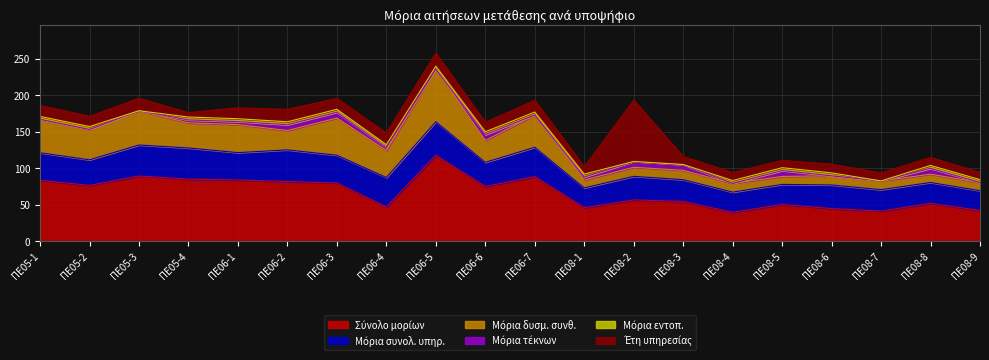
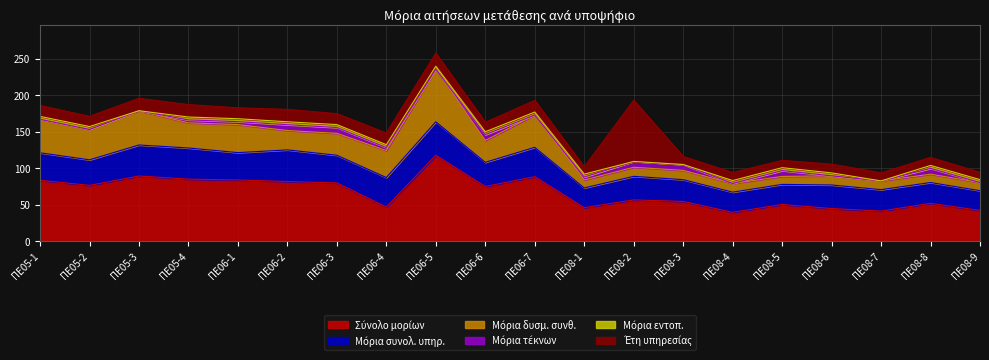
  {
    "Σύνολο μορίων": {
      "ΠΕ05-1": 80,
      "ΠΕ05-2": 80,
      "ΠΕ05-3": 90,
      "ΠΕ05-4": 90,
      "ΠΕ06-1": 80,
      "ΠΕ06-2": 80,
      "ΠΕ06-3": 80,
      "ΠΕ06-4": 50,
      "ΠΕ06-5": 120,
      "ΠΕ06-6": 80,
      "ΠΕ06-7": 90,
      "ΠΕ08-1": 50,
      "ΠΕ08-2": 60,
      "ΠΕ08-3": 50,
      "ΠΕ08-4": 40,
      "ΠΕ08-5": 50,
      "ΠΕ08-6": 40,
      "ΠΕ08-7": 40,
      "ΠΕ08-8": 50,
      "ΠΕ08-9": 40
    },
    "Μόρια συνολ. υπηρ.": {
      "ΠΕ05-1": 40,
      "ΠΕ05-2": 40,
      "ΠΕ05-3": 40,
      "ΠΕ05-4": 40,
      "ΠΕ06-1": 40,
      "ΠΕ06-2": 40,
      "ΠΕ06-3": 40,
      "ΠΕ06-4": 40,
      "ΠΕ06-5": 50,
      "ΠΕ06-6": 30,
      "ΠΕ06-7": 40,
      "ΠΕ08-1": 30,
      "ΠΕ08-2": 30,
      "ΠΕ08-3": 30,
      "ΠΕ08-4": 30,
      "ΠΕ08-5": 30,
      "ΠΕ08-6": 30,
      "ΠΕ08-7": 30,
      "ΠΕ08-8": 30,
      "ΠΕ08-9": 30
    },
    "Μόρια δυσμ. συνθ.": {
      "ΠΕ05-4": 30,
      "ΠΕ06-1": 40,
      "ΠΕ06-2": 30,
-     "ΠΕ06-3": 50,
+     "ΠΕ06-3": 30,
      "ΠΕ06-4": 40,
      "ΠΕ06-6": 30,
      "ΠΕ08-1": 10,
      "ΠΕ08-2": 10,
      "ΠΕ08-3": 10,
      "ΠΕ08-5": 10,
      "ΠΕ08-8": 10
    },
    "Μόρια τέκνων": {
      "ΠΕ05-4": 0,
      "ΠΕ06-1": 0,
      "ΠΕ06-2": 10,
      "ΠΕ06-3": 10,
      "ΠΕ06-4": 0,
      "ΠΕ06-6": 10,
      "ΠΕ08-1": 0,
      "ΠΕ08-5": 10,
      "ΠΕ08-8": 10
    },
    "Μόρια εντοπ.": {
      "ΠΕ05-1": 0,
      "ΠΕ05-2": 0,
      "ΠΕ05-4": 0,
      "ΠΕ06-1": 0,
      "ΠΕ06-2": 0,
      "ΠΕ06-3": 0,
      "ΠΕ06-4": 0,
      "ΠΕ06-5": 0,
      "ΠΕ06-6": 0,
      "ΠΕ06-7": 0,
      "ΠΕ08-1": 0,
      "ΠΕ08-4": 0,
      "ΠΕ08-5": 0,
      "ΠΕ08-6": 0,
      "ΠΕ08-8": 0,
      "ΠΕ08-9": 0
    },
    "Έτη υπηρεσίας": {
      "ΠΕ05-1": 20,
      "ΠΕ05-2": 10,
      "ΠΕ05-3": 20,
-     "ΠΕ05-4": 10,
+     "ΠΕ05-4": 20,
      "ΠΕ06-1": 20,
      "ΠΕ06-2": 20,
      "ΠΕ06-3": 20,
      "ΠΕ06-4": 20,
      "ΠΕ06-5": 20,
      "ΠΕ06-6": 10,
      "ΠΕ06-7": 20,
      "ΠΕ08-1": 10,
      "ΠΕ08-2": 80,
      "ΠΕ08-3": 10,
      "ΠΕ08-4": 10,
      "ΠΕ08-5": 10,
      "ΠΕ08-6": 10,
      "ΠΕ08-7": 10,
      "ΠΕ08-8": 10,
      "ΠΕ08-9": 10
    }
  }
